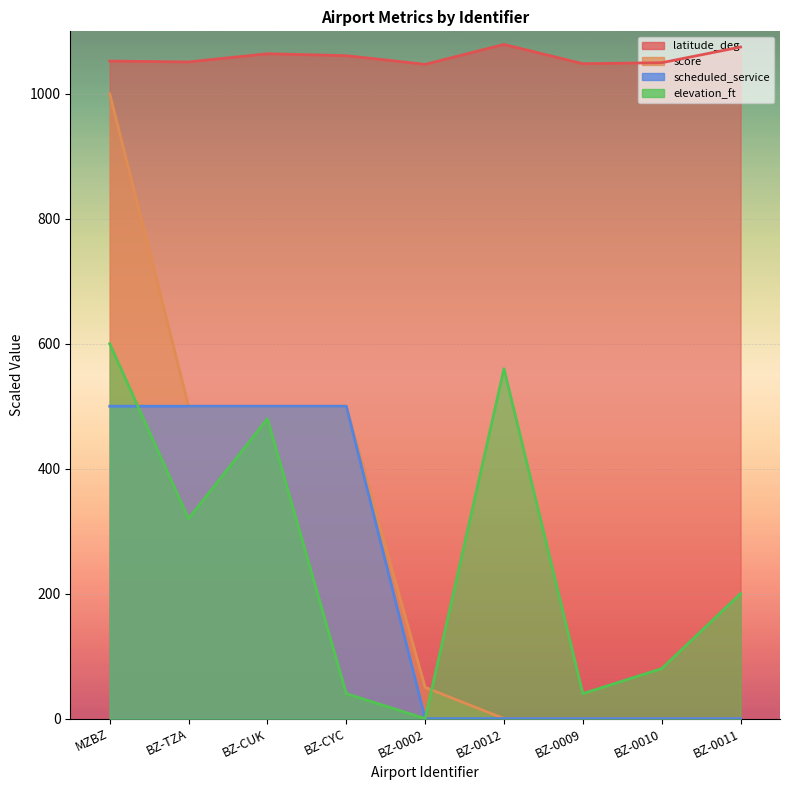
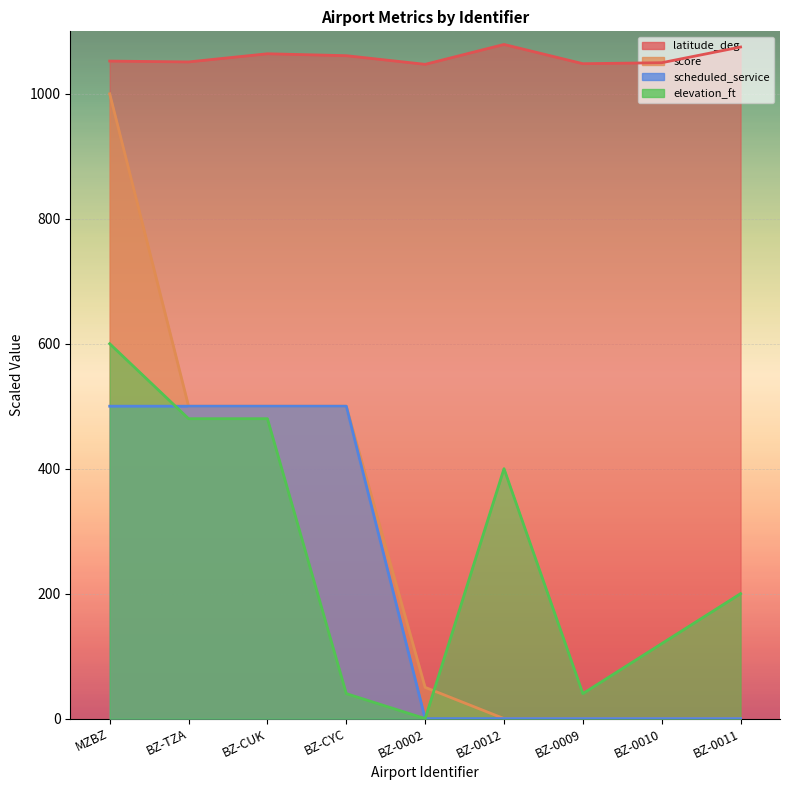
  {
    "scheduled_service": {
      "MZBZ": 500
    },
    "elevation_ft": {
      "MZBZ": 600,
-     "BZ-TZA": 320,
+     "BZ-TZA": 480,
      "BZ-CUK": 480,
      "BZ-CYC": 40,
-     "BZ-0012": 560,
+     "BZ-0012": 400,
      "BZ-0009": 40,
-     "BZ-0010": 80,
+     "BZ-0010": 120,
      "BZ-0011": 200
    }
  }
